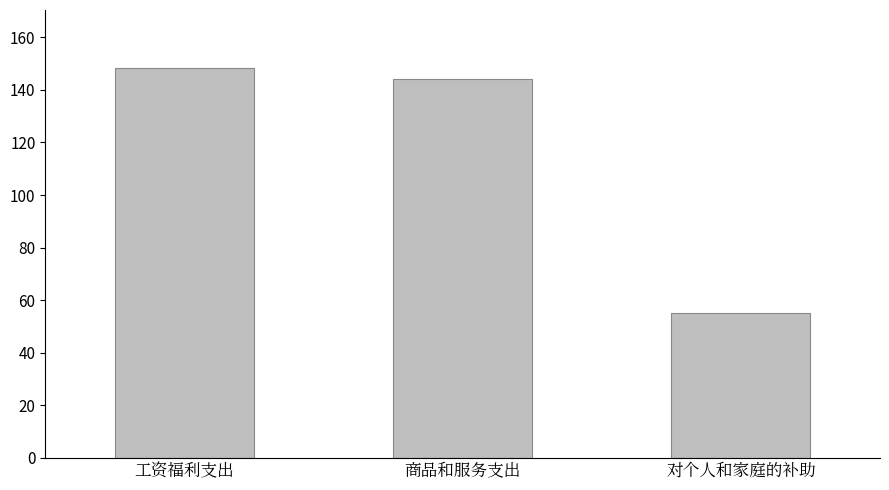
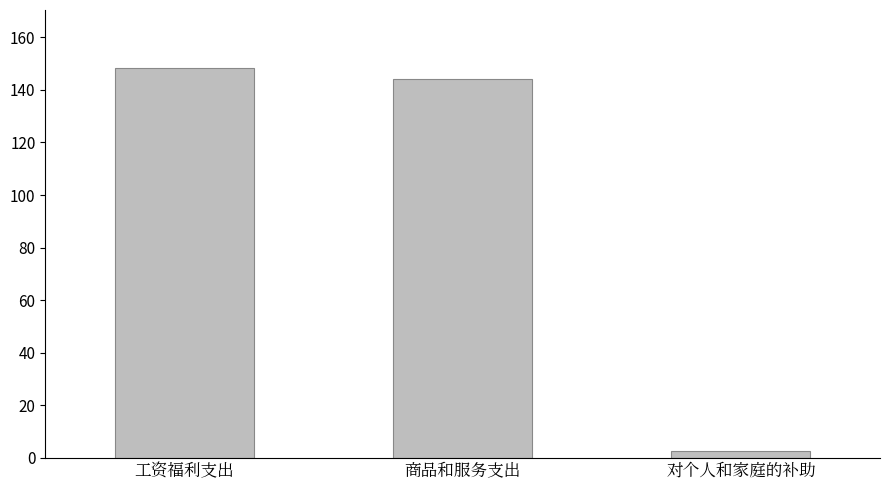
  {
    "工资福利支出": 148,
    "商品和服务支出": 144,
-   "对个人和家庭的补助": 55
+   "对个人和家庭的补助": 3
  }
